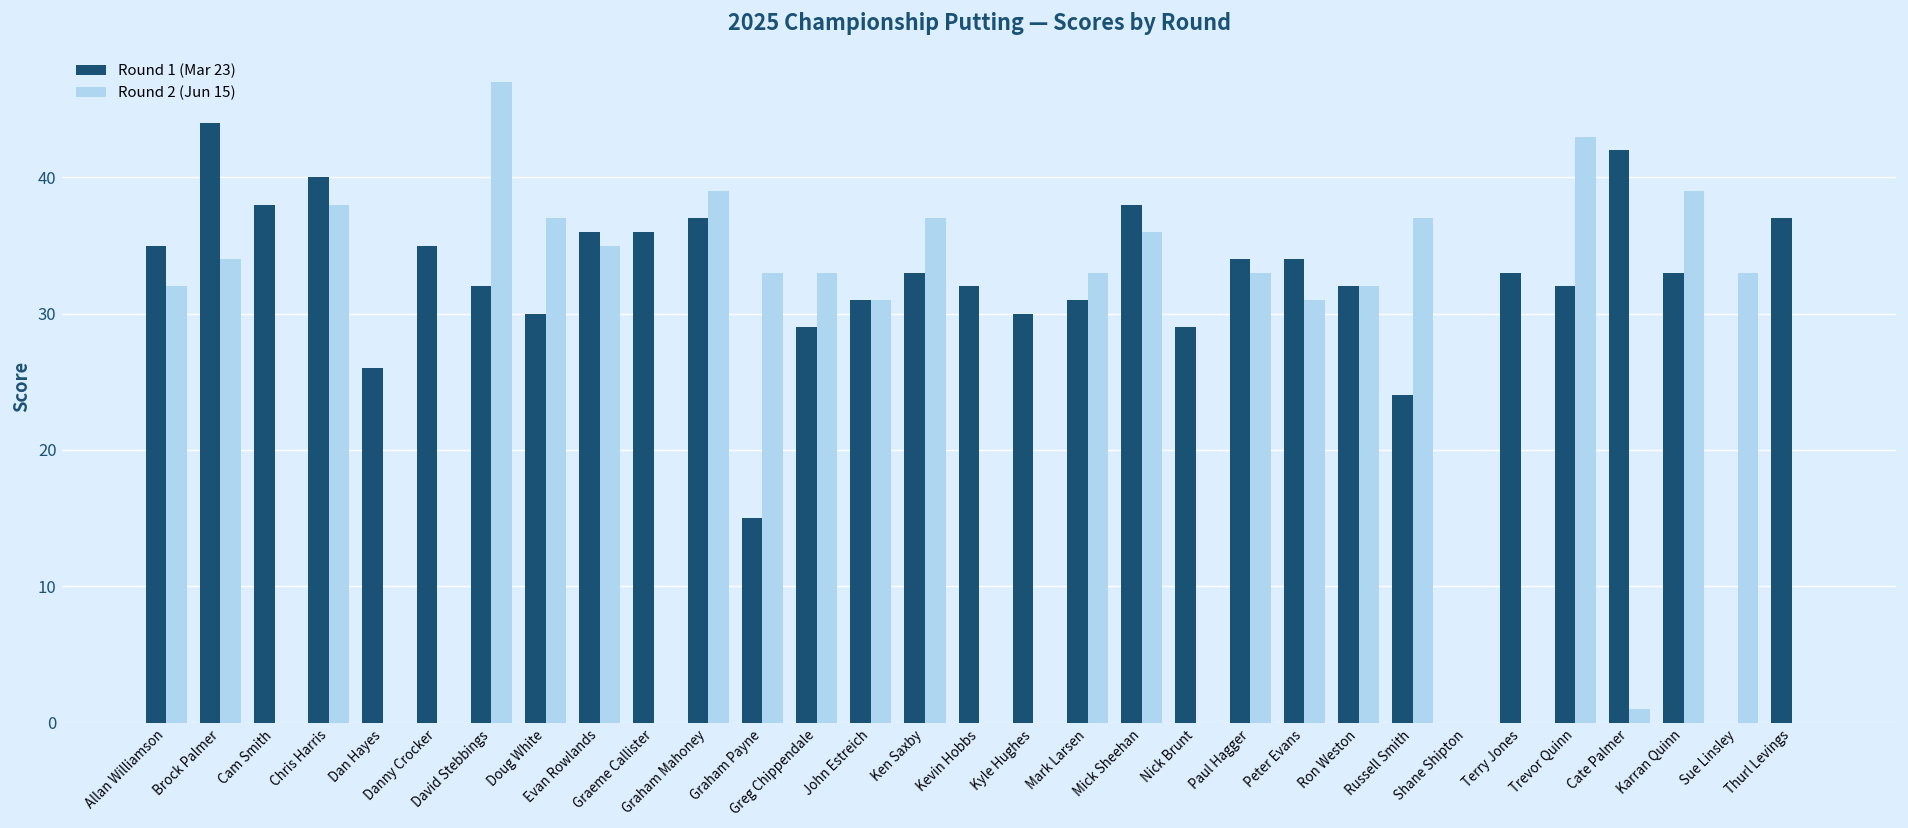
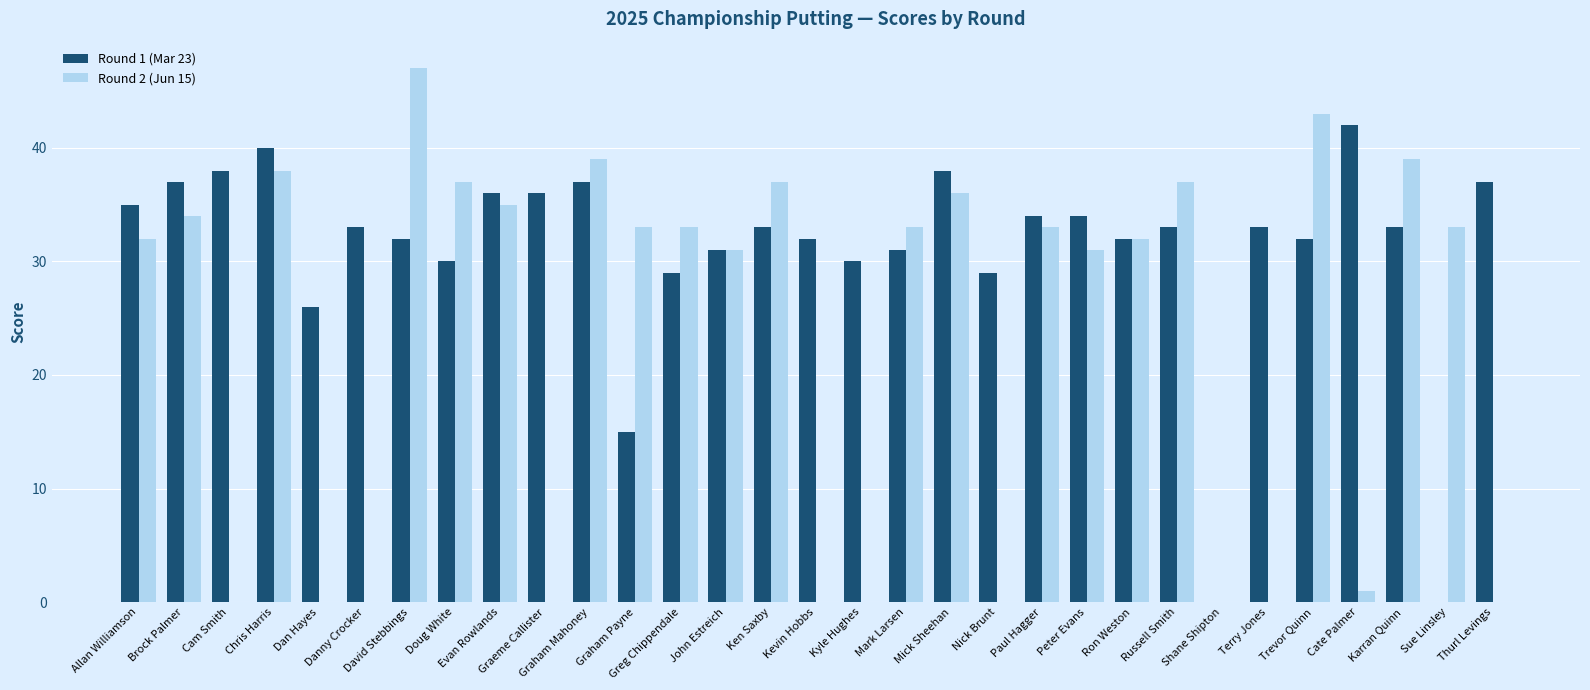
  {
    "Round 1 (Mar 23)": {
      "Allan Williamson": 35,
-     "Brock Palmer": 44,
+     "Brock Palmer": 37,
      "Cam Smith": 38,
      "Chris Harris": 40,
      "Dan Hayes": 26,
-     "Danny Crocker": 35,
+     "Danny Crocker": 33,
      "David Stebbings": 32,
      "Doug White": 30,
      "Evan Rowlands": 36,
      "Graeme Callister": 36,
      "Graham Mahoney": 37,
      "Graham Payne": 15,
      "Greg Chippendale": 29,
      "John Estreich": 31,
      "Ken Saxby": 33,
      "Kevin Hobbs": 32,
      "Kyle Hughes": 30,
      "Mark Larsen": 31,
      "Mick Sheehan": 38,
      "Nick Brunt": 29,
      "Paul Hagger": 34,
      "Peter Evans": 34,
      "Ron Weston": 32,
-     "Russell Smith": 24,
+     "Russell Smith": 33,
      "Shane Shipton": 0,
      "Terry Jones": 33,
      "Trevor Quinn": 32,
      "Cate Palmer": 42,
      "Karran Quinn": 33,
      "Sue Linsley": 0,
      "Thurl Levings": 37
    },
    "Round 2 (Jun 15)": {
      "Allan Williamson": 32,
      "Brock Palmer": 34,
      "Cam Smith": 0,
      "Chris Harris": 38,
      "Dan Hayes": 0,
      "Danny Crocker": 0,
      "David Stebbings": 47,
      "Doug White": 37,
      "Evan Rowlands": 35,
      "Graeme Callister": 0,
      "Graham Mahoney": 39,
      "Graham Payne": 33,
      "Greg Chippendale": 33,
      "John Estreich": 31,
      "Ken Saxby": 37,
      "Kevin Hobbs": 0,
      "Kyle Hughes": 0,
      "Mark Larsen": 33,
      "Mick Sheehan": 36,
      "Nick Brunt": 0,
      "Paul Hagger": 33,
      "Peter Evans": 31,
      "Ron Weston": 32,
      "Russell Smith": 37,
      "Shane Shipton": 0,
      "Terry Jones": 0,
      "Trevor Quinn": 43,
      "Cate Palmer": 1,
      "Karran Quinn": 39,
      "Sue Linsley": 33,
      "Thurl Levings": 0
    }
  }
